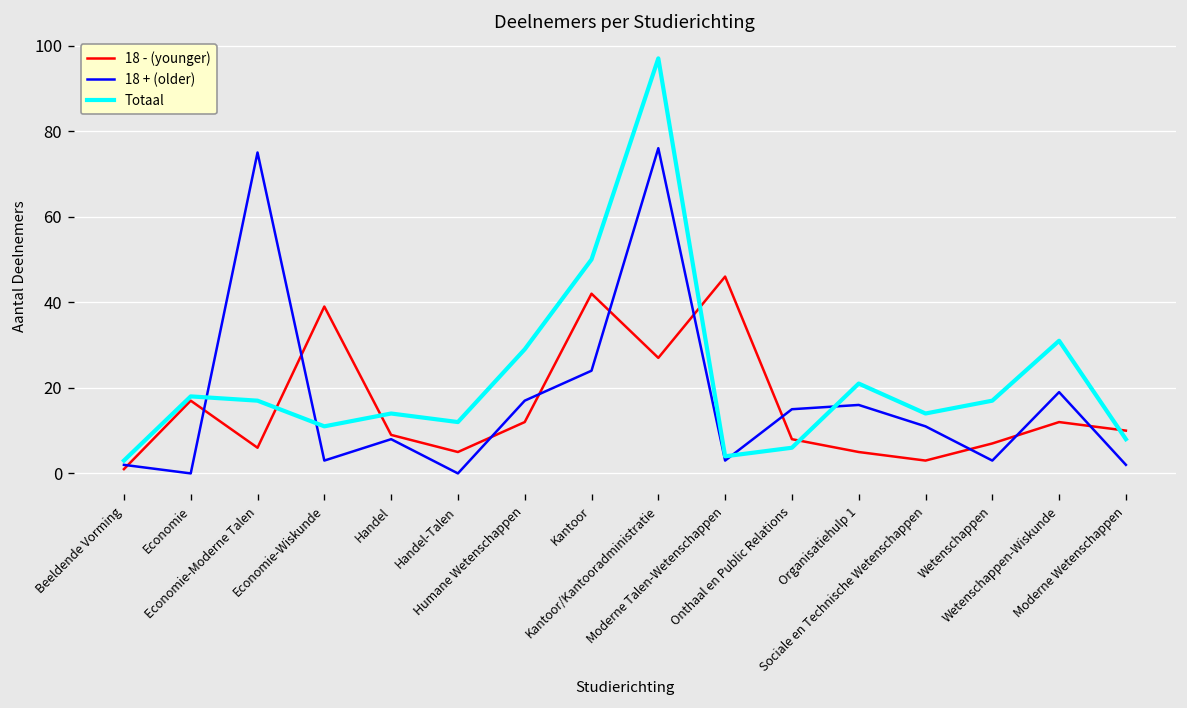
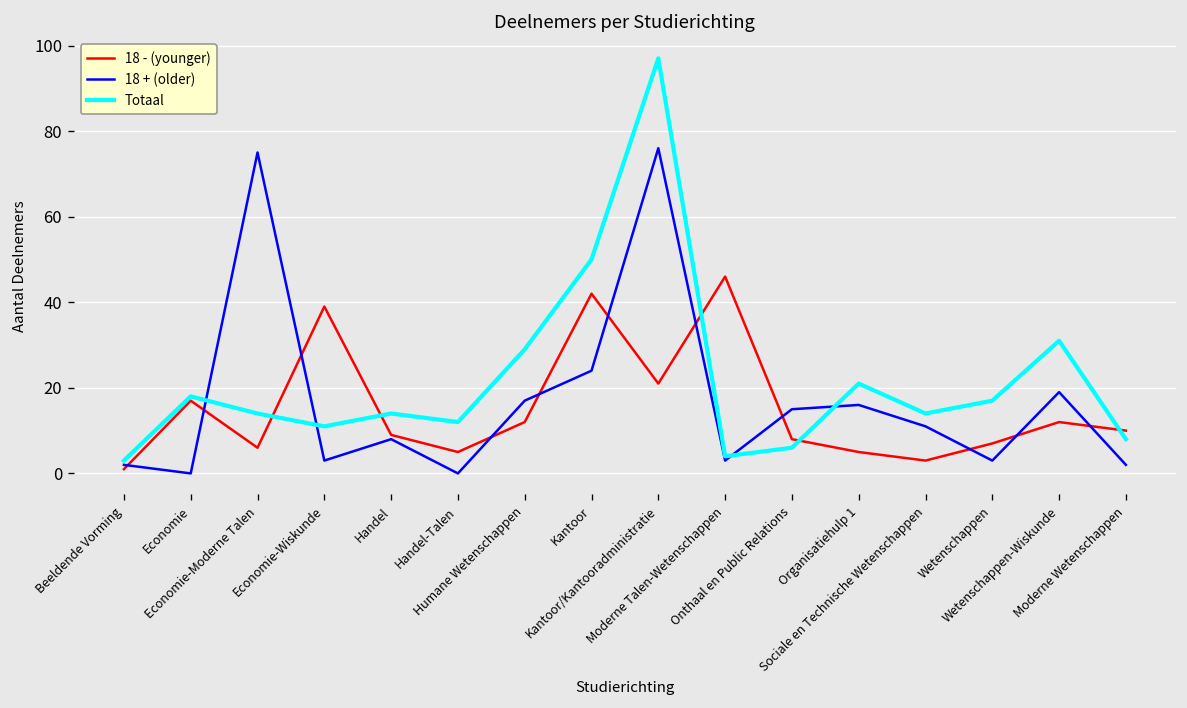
  {
    "18 - (younger)": {
      "Beeldende Vorming": 1,
      "Economie": 17,
      "Economie-Moderne Talen": 6,
      "Economie-Wiskunde": 39,
      "Handel": 9,
      "Handel-Talen": 5,
      "Humane Wetenschappen": 12,
      "Kantoor": 42,
-     "Kantoor/Kantooradministratie": 27,
+     "Kantoor/Kantooradministratie": 21,
      "Moderne Talen-Wetenschappen": 46,
      "Onthaal en Public Relations": 8,
      "Organisatiehulp 1": 5,
      "Sociale en Technische Wetenschappen": 3,
      "Wetenschappen": 7,
      "Wetenschappen-Wiskunde": 12,
      "Moderne Wetenschappen": 10
    },
    "18 + (older)": {
      "Beeldende Vorming": 2,
      "Economie": 0,
      "Economie-Moderne Talen": 75,
      "Economie-Wiskunde": 3,
      "Handel": 8,
      "Handel-Talen": 0,
      "Humane Wetenschappen": 17,
      "Kantoor": 24,
      "Kantoor/Kantooradministratie": 76,
      "Moderne Talen-Wetenschappen": 3,
      "Onthaal en Public Relations": 15,
      "Organisatiehulp 1": 16,
      "Sociale en Technische Wetenschappen": 11,
      "Wetenschappen": 3,
      "Wetenschappen-Wiskunde": 19,
      "Moderne Wetenschappen": 2
    },
    "Totaal": {
      "Beeldende Vorming": 3,
      "Economie": 18,
-     "Economie-Moderne Talen": 17,
+     "Economie-Moderne Talen": 14,
      "Economie-Wiskunde": 11,
      "Handel": 14,
      "Handel-Talen": 12,
      "Humane Wetenschappen": 29,
      "Kantoor": 50,
      "Kantoor/Kantooradministratie": 97,
      "Moderne Talen-Wetenschappen": 4,
      "Onthaal en Public Relations": 6,
      "Organisatiehulp 1": 21,
      "Sociale en Technische Wetenschappen": 14,
      "Wetenschappen": 17,
      "Wetenschappen-Wiskunde": 31,
      "Moderne Wetenschappen": 8
    }
  }
